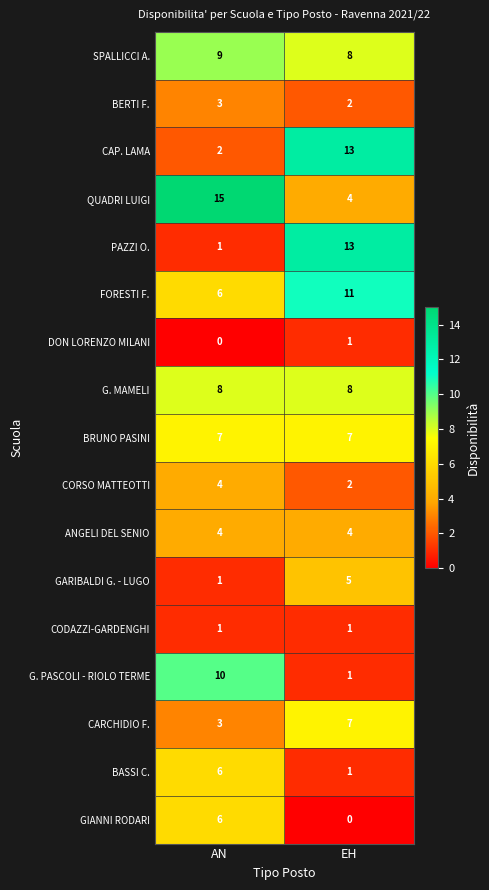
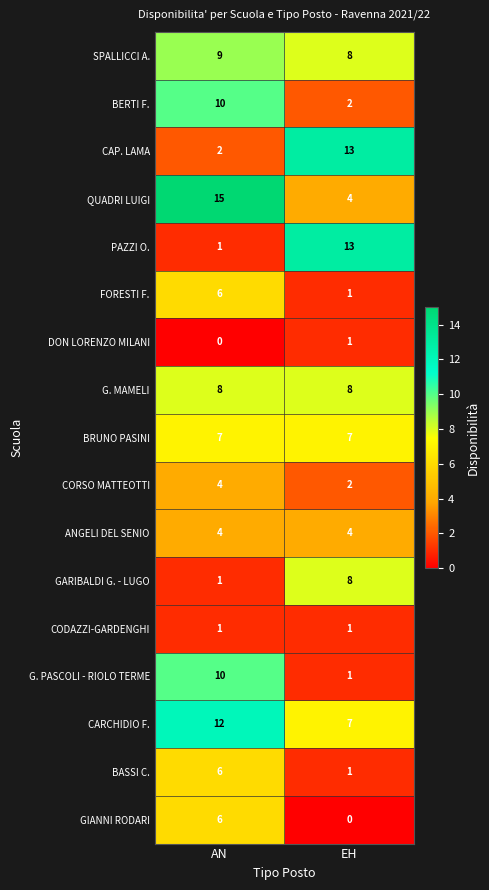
  {
    "SPALLICCI A.": {
      "AN": 9,
      "EH": 8
    },
    "BERTI F.": {
-     "AN": 3,
+     "AN": 10,
      "EH": 2
    },
    "CAP. LAMA": {
      "AN": 2,
      "EH": 13
    },
    "QUADRI LUIGI": {
      "AN": 15,
      "EH": 4
    },
    "PAZZI O.": {
      "AN": 1,
      "EH": 13
    },
    "FORESTI F.": {
      "AN": 6,
-     "EH": 11
+     "EH": 1
    },
    "DON LORENZO MILANI": {
      "AN": 0,
      "EH": 1
    },
    "G. MAMELI": {
      "AN": 8,
      "EH": 8
    },
    "BRUNO PASINI": {
      "AN": 7,
      "EH": 7
    },
    "CORSO MATTEOTTI": {
      "AN": 4,
      "EH": 2
    },
    "ANGELI DEL SENIO": {
      "AN": 4,
      "EH": 4
    },
    "GARIBALDI G. - LUGO": {
      "AN": 1,
-     "EH": 5
+     "EH": 8
    },
    "CODAZZI-GARDENGHI": {
      "AN": 1,
      "EH": 1
    },
    "G. PASCOLI - RIOLO TERME": {
      "AN": 10,
      "EH": 1
    },
    "CARCHIDIO F.": {
-     "AN": 3,
+     "AN": 12,
      "EH": 7
    },
    "BASSI C.": {
      "AN": 6,
      "EH": 1
    },
    "GIANNI RODARI": {
      "AN": 6,
      "EH": 0
    }
  }
